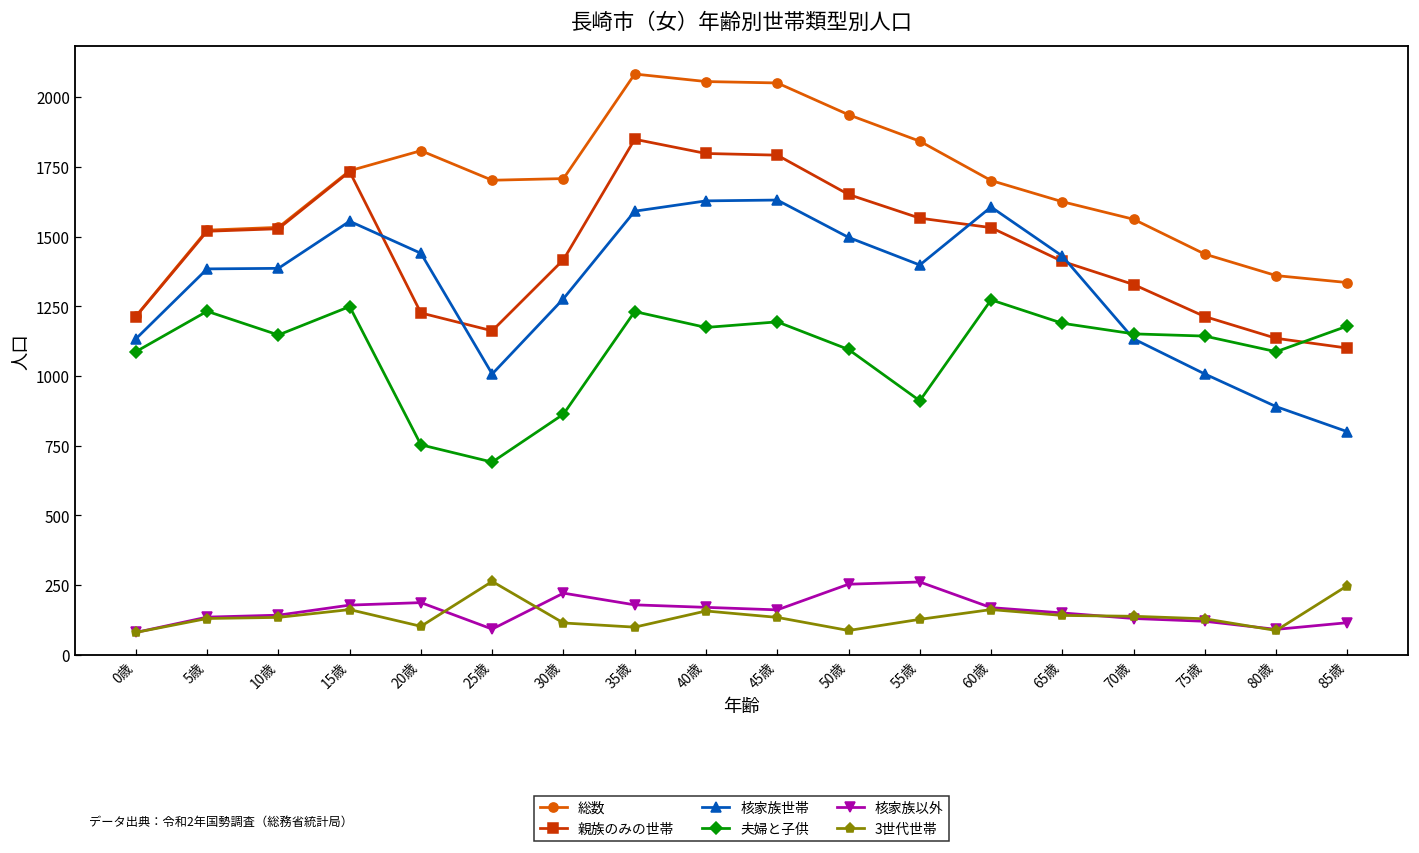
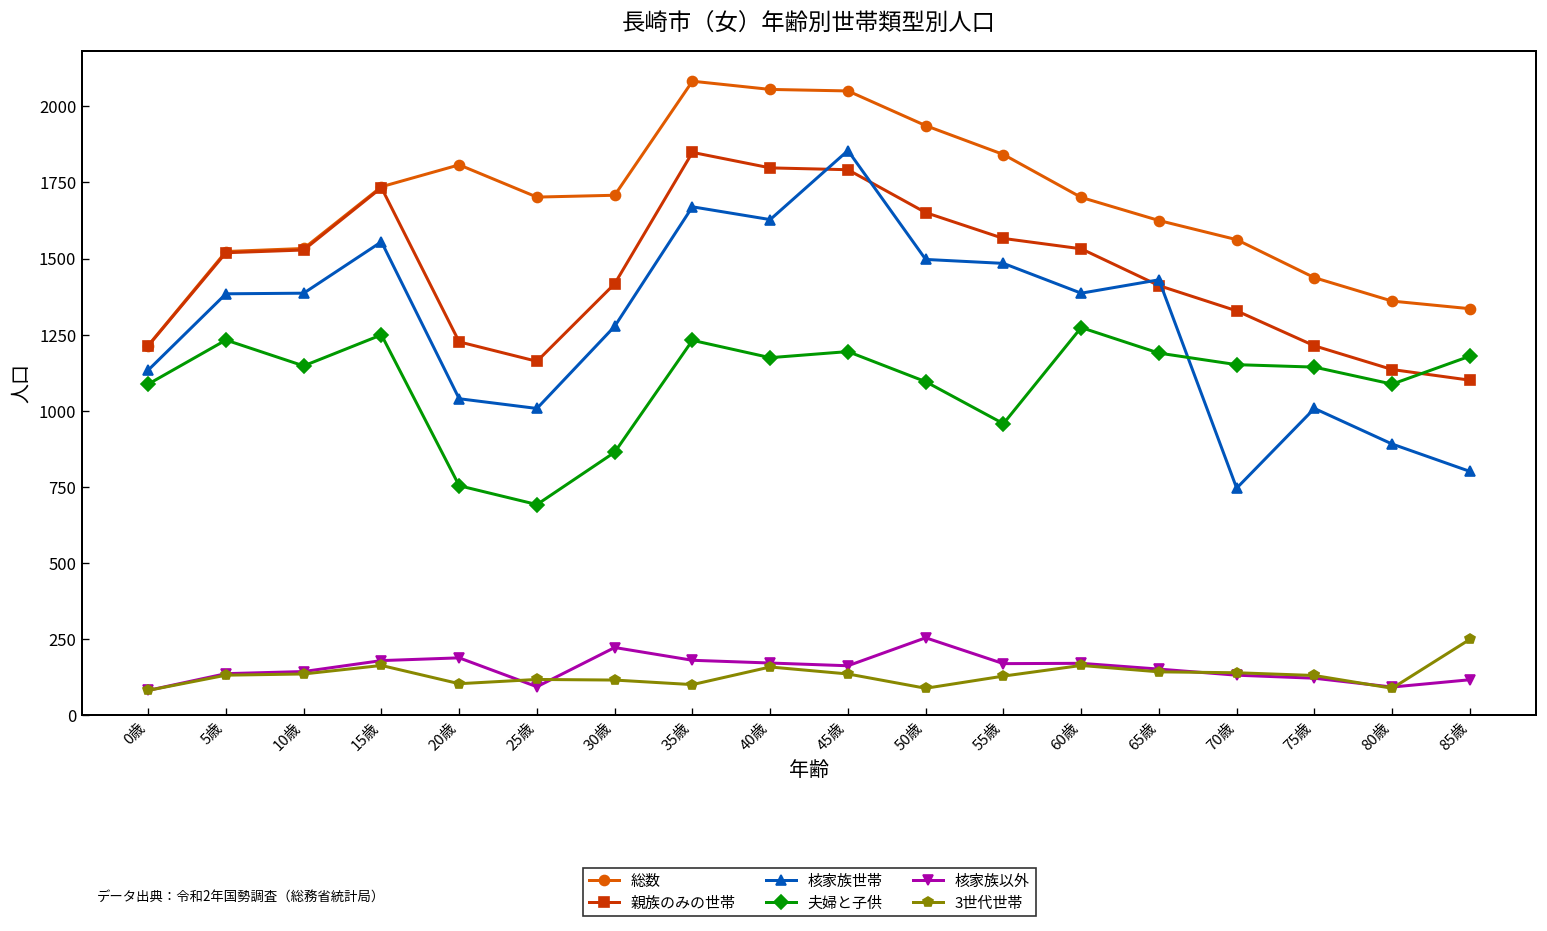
  {
    "核家族世帯": {
      "0歳": 1130,
      "5歳": 1380,
      "10歳": 1390,
      "15歳": 1560,
-     "20歳": 1440,
+     "20歳": 1040,
      "25歳": 1010,
      "30歳": 1280,
-     "35歳": 1590,
+     "35歳": 1670,
      "40歳": 1630,
-     "45歳": 1630,
+     "45歳": 1860,
      "50歳": 1500,
-     "55歳": 1400,
-     "60歳": 1610,
+     "55歳": 1480,
+     "60歳": 1390,
      "65歳": 1430,
-     "70歳": 1130,
+     "70歳": 750,
      "75歳": 1010,
      "80歳": 890,
      "85歳": 800
    },
    "夫婦と子供": {
      "0歳": 1090,
      "5歳": 1230,
      "10歳": 1150,
      "15歳": 1250,
      "20歳": 750,
      "25歳": 690,
      "30歳": 860,
      "35歳": 1230,
      "40歳": 1170,
      "45歳": 1190,
      "50歳": 1100,
-     "55歳": 910,
+     "55歳": 960,
      "60歳": 1270,
      "65歳": 1190,
      "70歳": 1150,
      "75歳": 1140,
      "80歳": 1090,
      "85歳": 1180
    },
    "核家族以外": {
      "15歳": 180,
      "20歳": 190,
      "25歳": 90,
      "30歳": 220,
      "35歳": 180,
      "40歳": 170,
      "45歳": 160,
      "50歳": 250,
-     "55歳": 260,
+     "55歳": 170,
      "85歳": 120
    },
    "3世代世帯": {
      "15歳": 160,
      "20歳": 100,
-     "25歳": 260,
+     "25歳": 120,
      "30歳": 110,
      "35歳": 100,
      "40歳": 160,
      "45歳": 130,
      "50歳": 90,
      "55歳": 130,
      "85歳": 250
    }
  }
